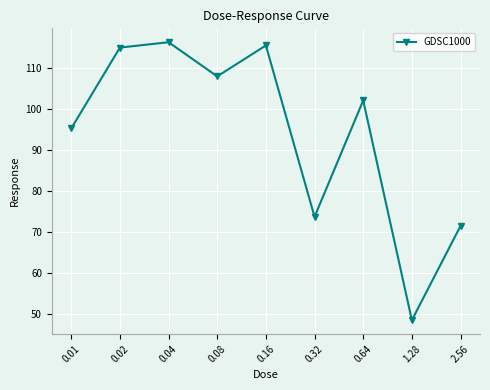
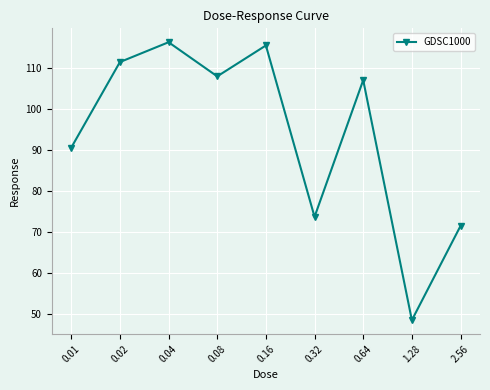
  {
-   "0.01": 95,
-   "0.02": 115,
+   "0.01": 91,
+   "0.02": 112,
    "0.04": 116,
    "0.08": 108,
    "0.16": 116,
    "0.32": 74,
-   "0.64": 102,
+   "0.64": 107,
    "1.28": 48,
    "2.56": 72
  }
